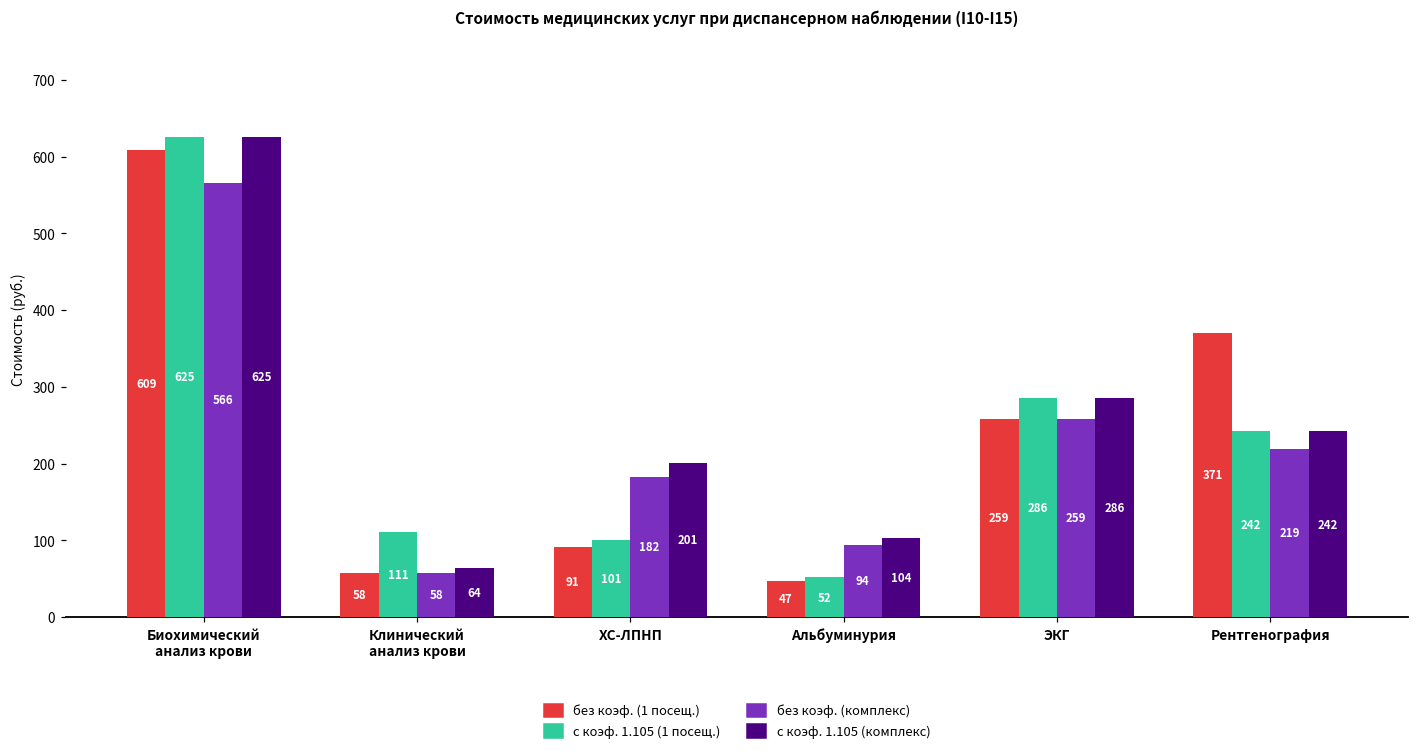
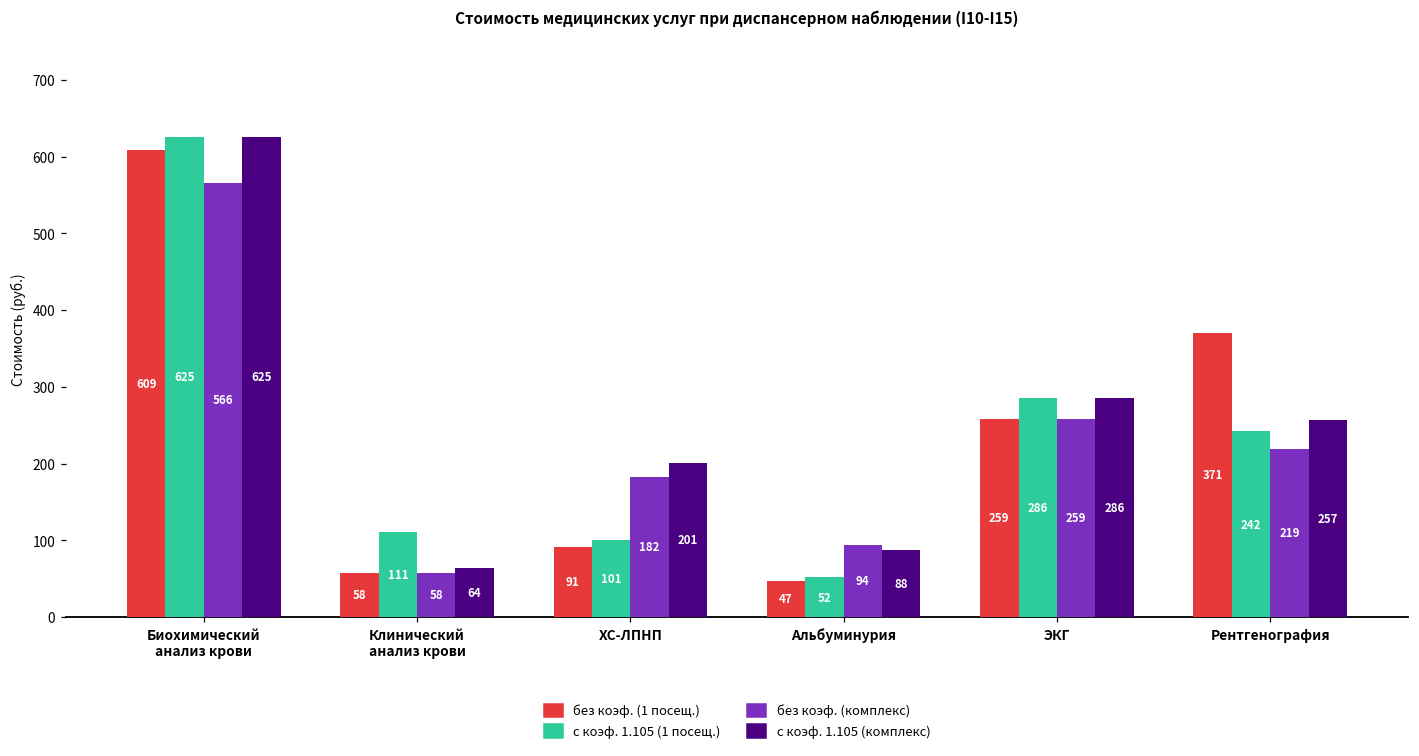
  {
    "без коэф. (1 посещ.)": {
      "Биохимический анализ крови": 609,
      "Клинический анализ крови": 58,
      "ХС-ЛПНП": 91,
      "Альбуминурия": 47,
      "ЭКГ": 259,
      "Рентгенография": 371
    },
    "с коэф. 1.105 (1 посещ.)": {
      "Биохимический анализ крови": 625,
      "Клинический анализ крови": 111,
      "ХС-ЛПНП": 101,
      "Альбуминурия": 52,
      "ЭКГ": 286,
      "Рентгенография": 242
    },
    "без коэф. (комплекс)": {
      "Биохимический анализ крови": 566,
      "Клинический анализ крови": 58,
      "ХС-ЛПНП": 182,
      "Альбуминурия": 94,
      "ЭКГ": 259,
      "Рентгенография": 219
    },
    "с коэф. 1.105 (комплекс)": {
      "Биохимический анализ крови": 625,
      "Клинический анализ крови": 64,
      "ХС-ЛПНП": 201,
-     "Альбуминурия": 104,
+     "Альбуминурия": 88,
      "ЭКГ": 286,
-     "Рентгенография": 242
+     "Рентгенография": 257
    }
  }
